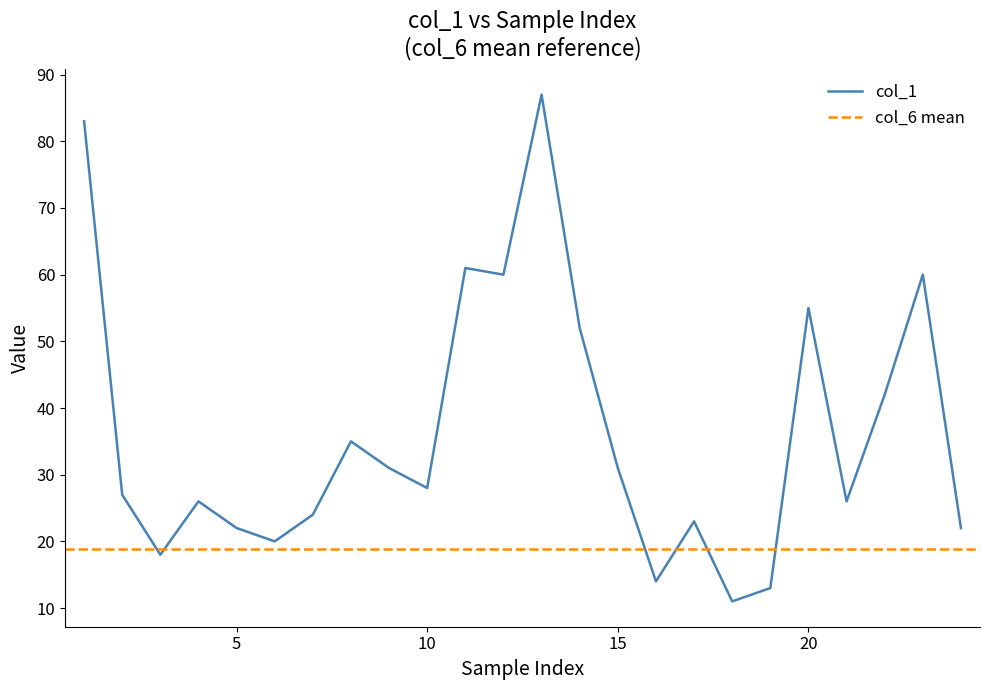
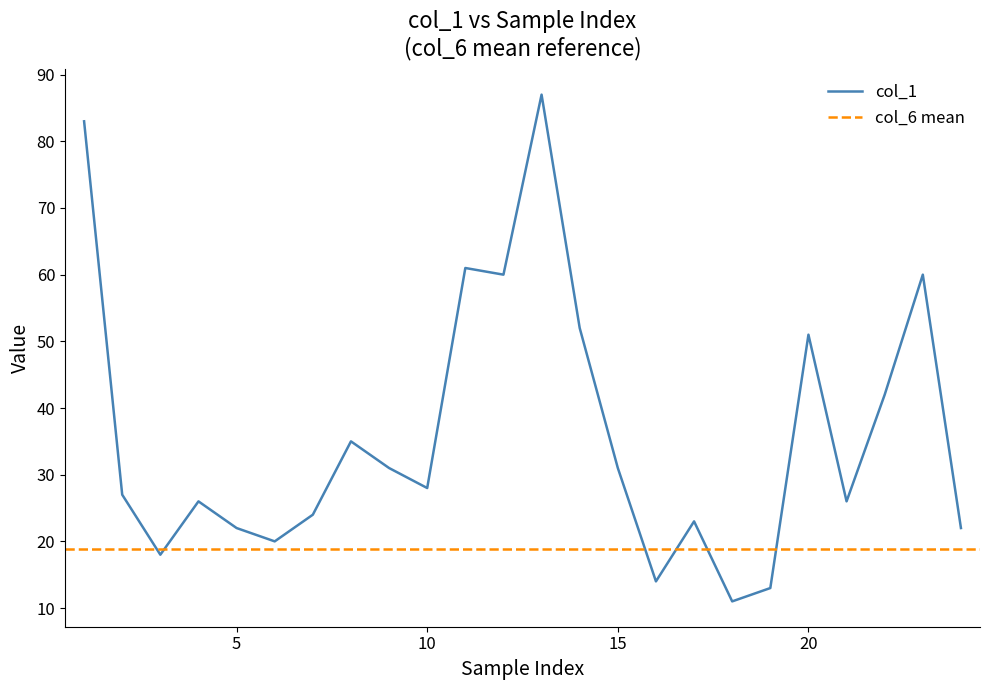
  {
    "5": 22,
    "10": 28,
    "15": 31,
-   "20": 55
+   "20": 51
  }
